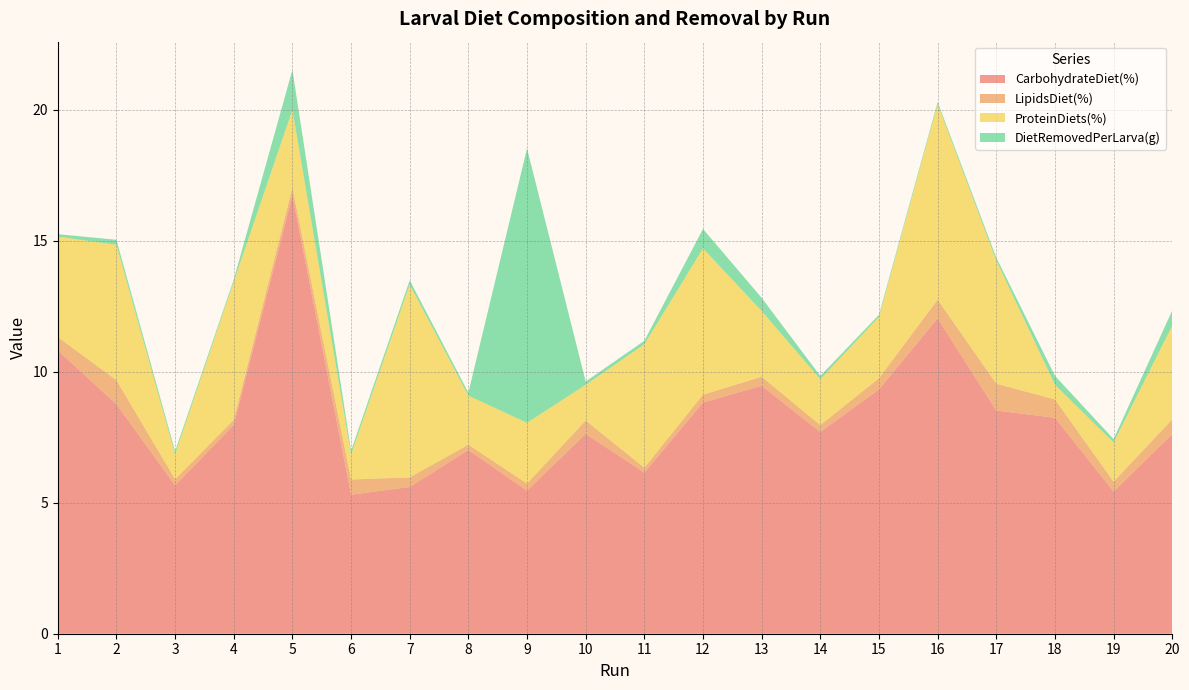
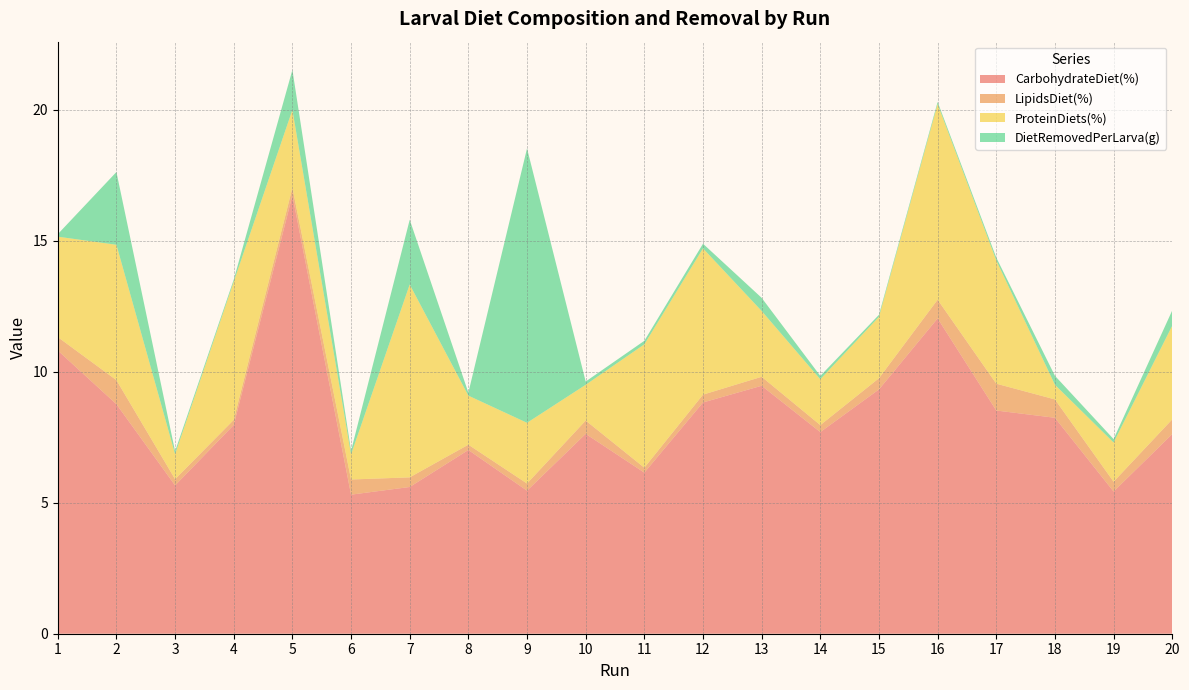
  {
    "ProteinDiets(%)": {
      "2": 5.2,
      "3": 1.0,
      "5": 3.0,
      "6": 1.0,
      "7": 7.4,
      "8": 1.9,
      "9": 2.3,
      "10": 1.4,
      "11": 4.7,
      "12": 5.6,
      "13": 2.5,
      "14": 1.7,
      "17": 4.7,
      "18": 0.6,
      "19": 1.5,
      "20": 3.6
    },
    "DietRemovedPerLarva(g)": {
-     "2": 0.2,
+     "2": 2.8,
      "3": 0.1,
      "5": 1.5,
      "6": 0.1,
-     "7": 0.2,
+     "7": 2.5,
      "8": 0.1,
      "9": 10.5,
      "10": 0.1,
      "11": 0.1,
-     "12": 0.7,
+     "12": 0.2,
      "13": 0.5,
      "14": 0.1,
      "17": 0.1,
      "18": 0.3,
      "19": 0.1,
      "20": 0.6
    }
  }
